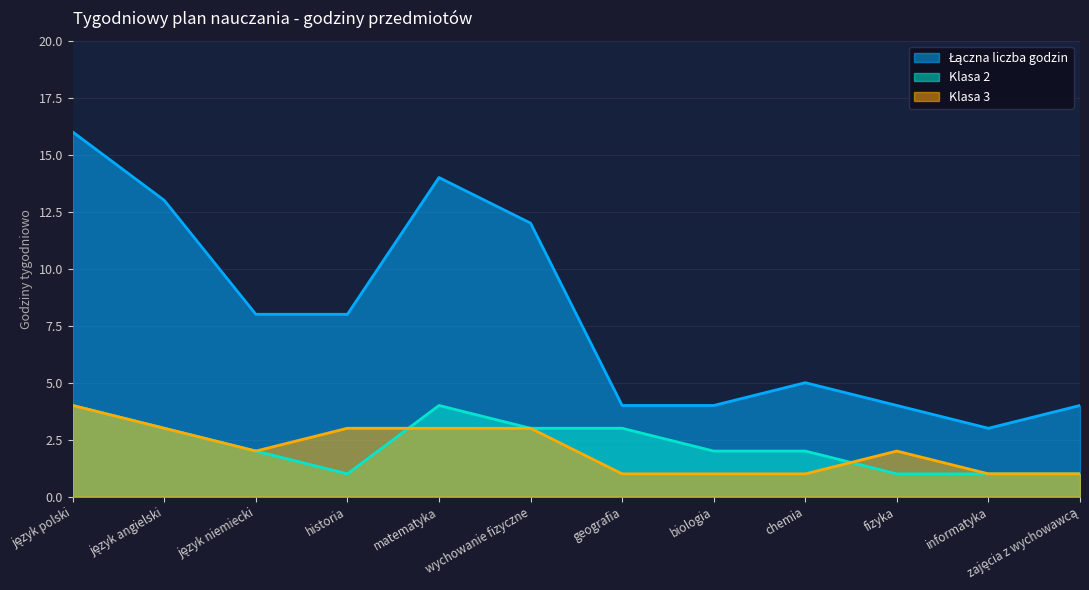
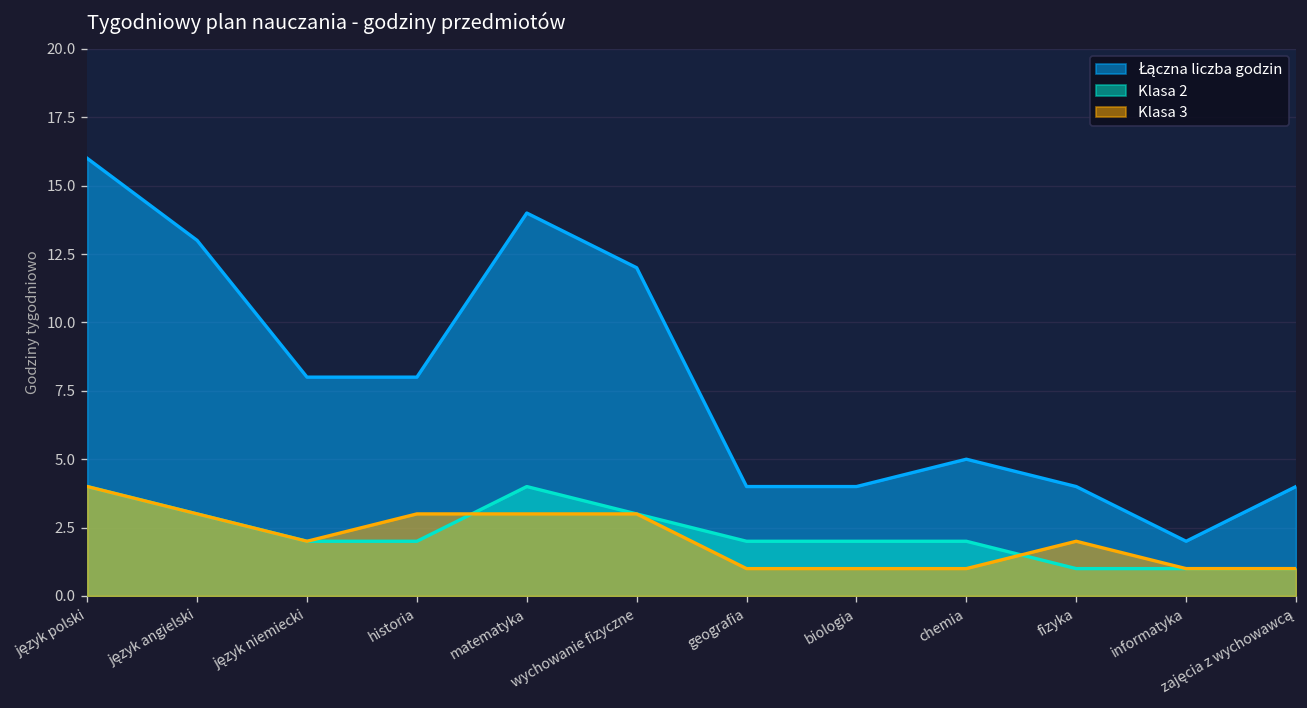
  {
    "Łączna liczba godzin": {
      "język polski": 16,
      "język angielski": 13,
      "język niemiecki": 8,
      "historia": 8,
      "matematyka": 14,
      "wychowanie fizyczne": 12,
      "geografia": 4,
      "biologia": 4,
      "chemia": 5,
      "fizyka": 4,
-     "informatyka": 3,
+     "informatyka": 2,
      "zajęcia z wychowawcą": 4
    },
    "Klasa 2": {
-     "historia": 1,
+     "historia": 2,
      "matematyka": 4,
-     "geografia": 3,
+     "geografia": 2,
      "biologia": 2,
      "chemia": 2,
      "fizyka": 1
    },
    "Klasa 3": {
      "historia": 3,
      "matematyka": 3,
      "geografia": 1,
      "biologia": 1,
      "chemia": 1,
      "fizyka": 2
    }
  }
